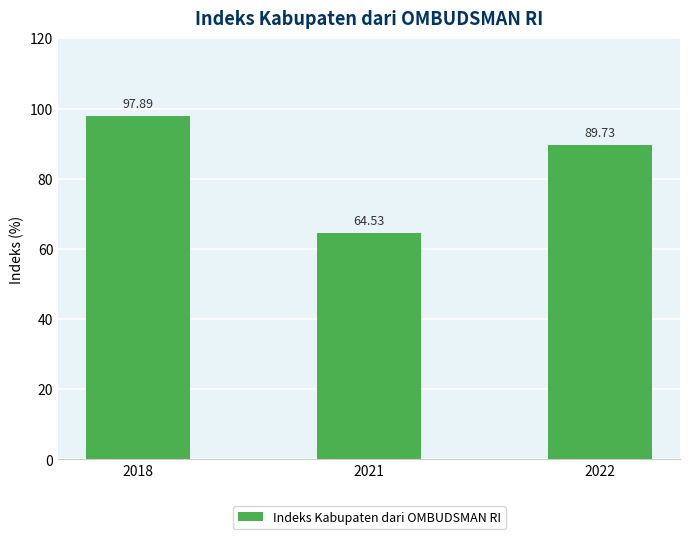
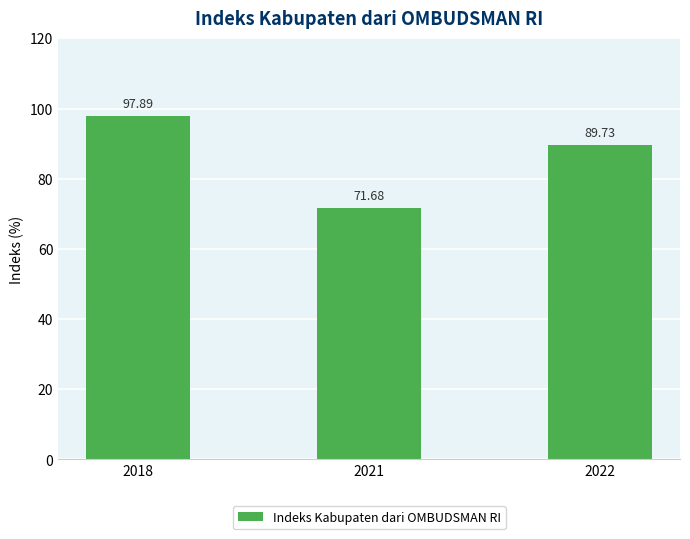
  {
    "2018": 97.89,
-   "2021": 64.53,
+   "2021": 71.68,
    "2022": 89.73
  }
